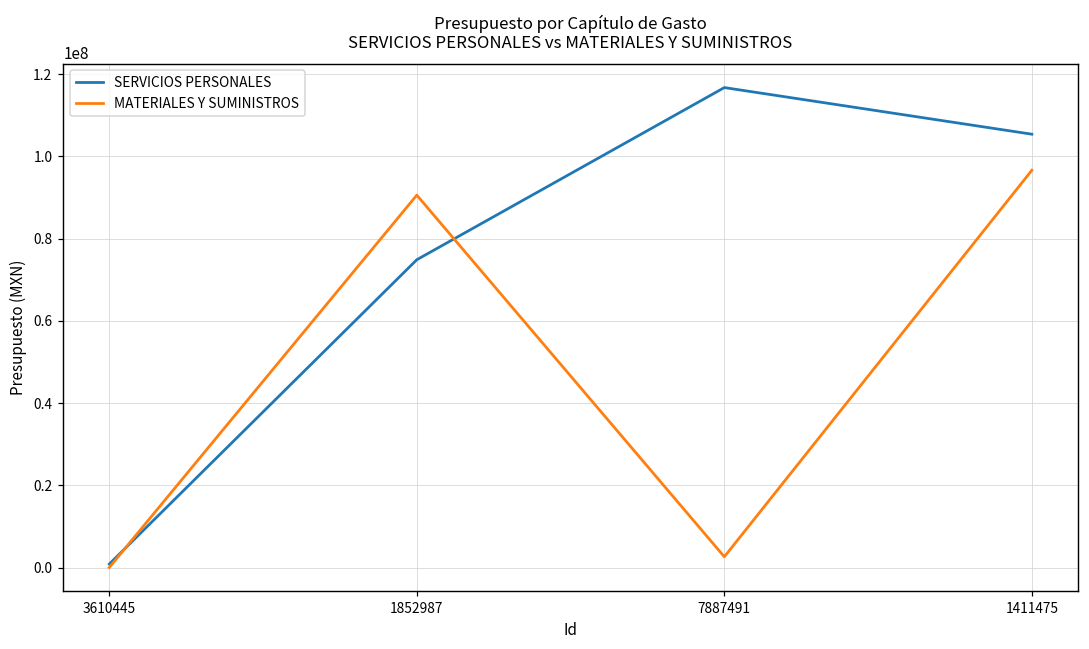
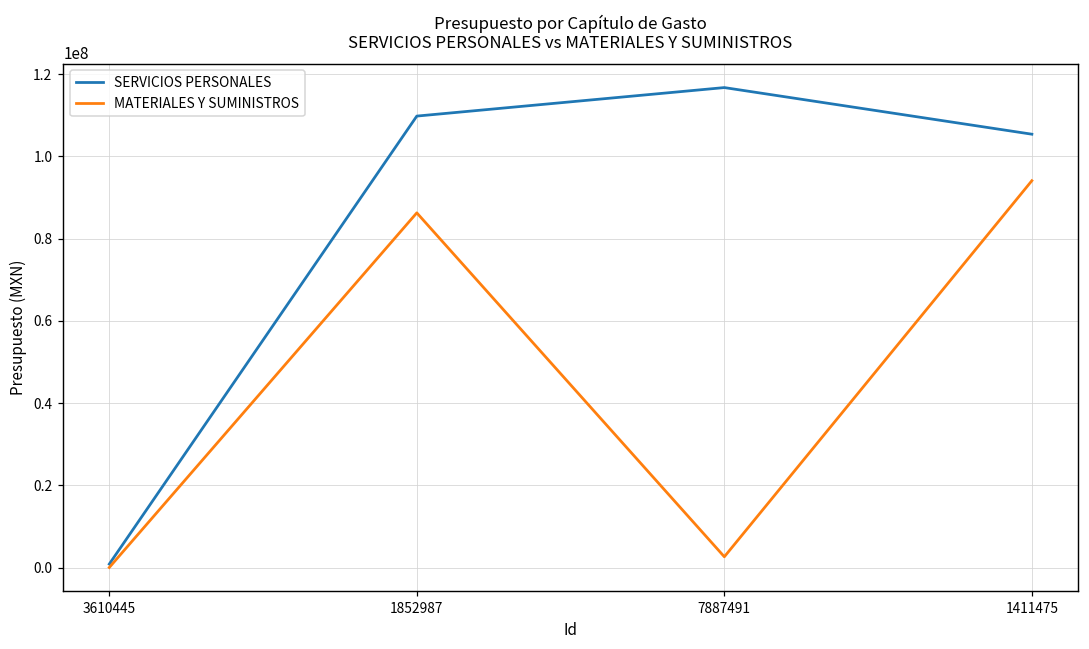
  {
    "SERVICIOS PERSONALES": {
      "3610445": 1000000,
-     "1852987": 75000000,
+     "1852987": 110000000,
      "7887491": 117000000,
      "1411475": 105000000
    },
    "MATERIALES Y SUMINISTROS": {
      "3610445": 0,
-     "1852987": 91000000,
+     "1852987": 86000000,
      "7887491": 3000000,
-     "1411475": 97000000
+     "1411475": 94000000
    }
  }
